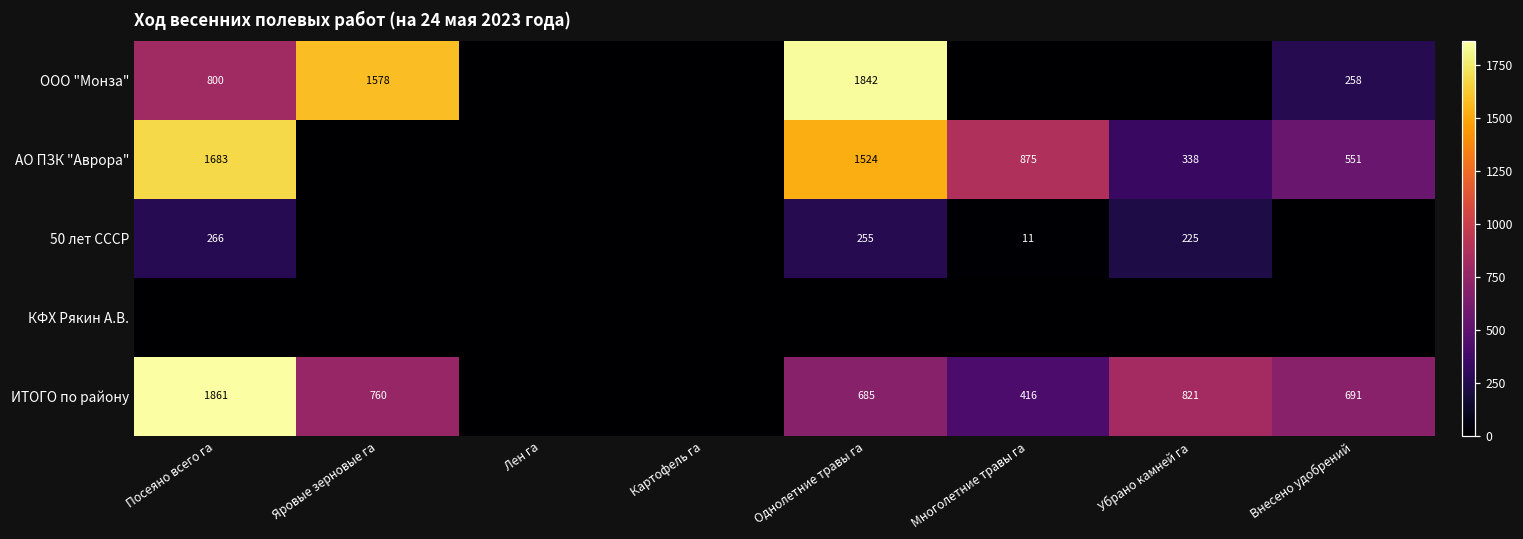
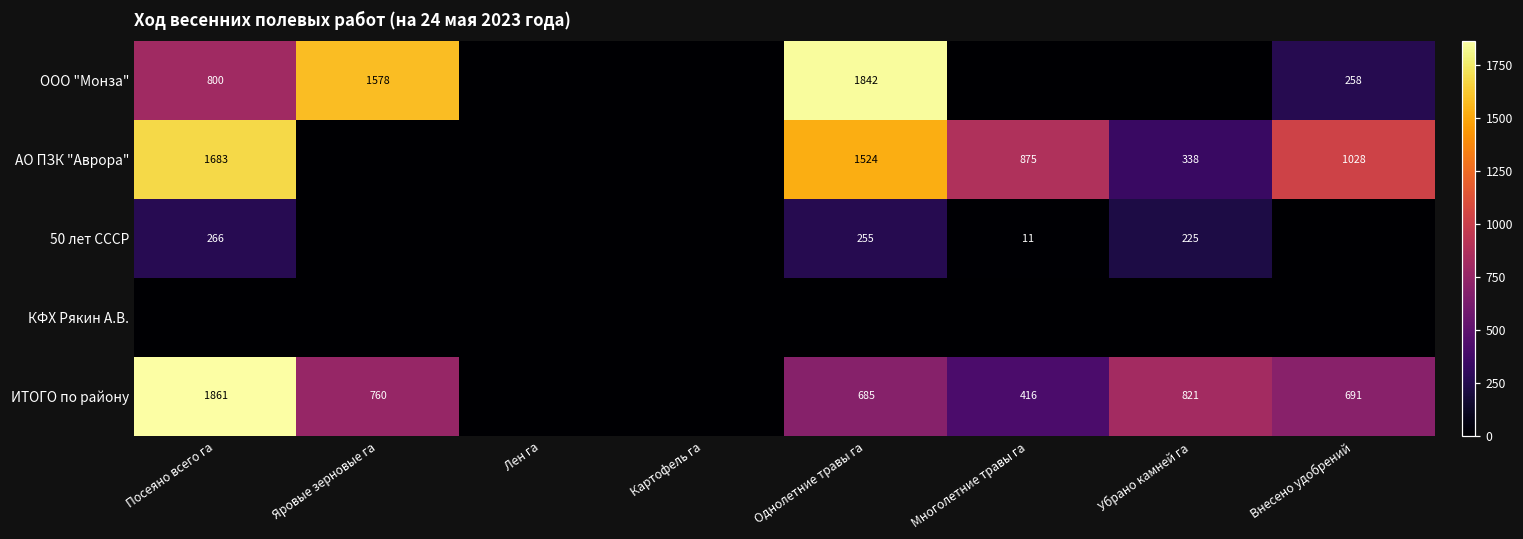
  {
    "ООО \"Монза\"": {
      "Посеяно всего га": 800,
      "Яровые зерновые га": 1578,
      "Однолетние травы га": 1842,
      "Внесено удобрений": 258
    },
    "АО ПЗК \"Аврора\"": {
      "Посеяно всего га": 1683,
      "Однолетние травы га": 1524,
      "Многолетние травы га": 875,
      "Убрано камней га": 338,
-     "Внесено удобрений": 551
+     "Внесено удобрений": 1028
    },
    "50 лет СССР": {
      "Посеяно всего га": 266,
      "Однолетние травы га": 255,
      "Многолетние травы га": 11,
      "Убрано камней га": 225
    },
    "ИТОГО по району": {
      "Посеяно всего га": 1861,
      "Яровые зерновые га": 760,
      "Однолетние травы га": 685,
      "Многолетние травы га": 416,
      "Убрано камней га": 821,
      "Внесено удобрений": 691
    }
  }
